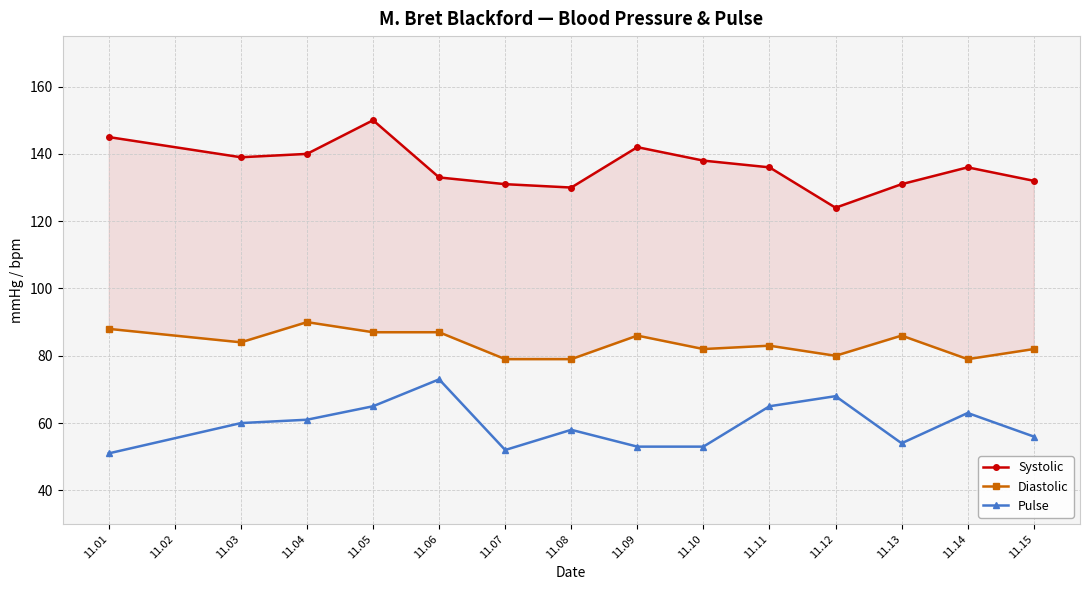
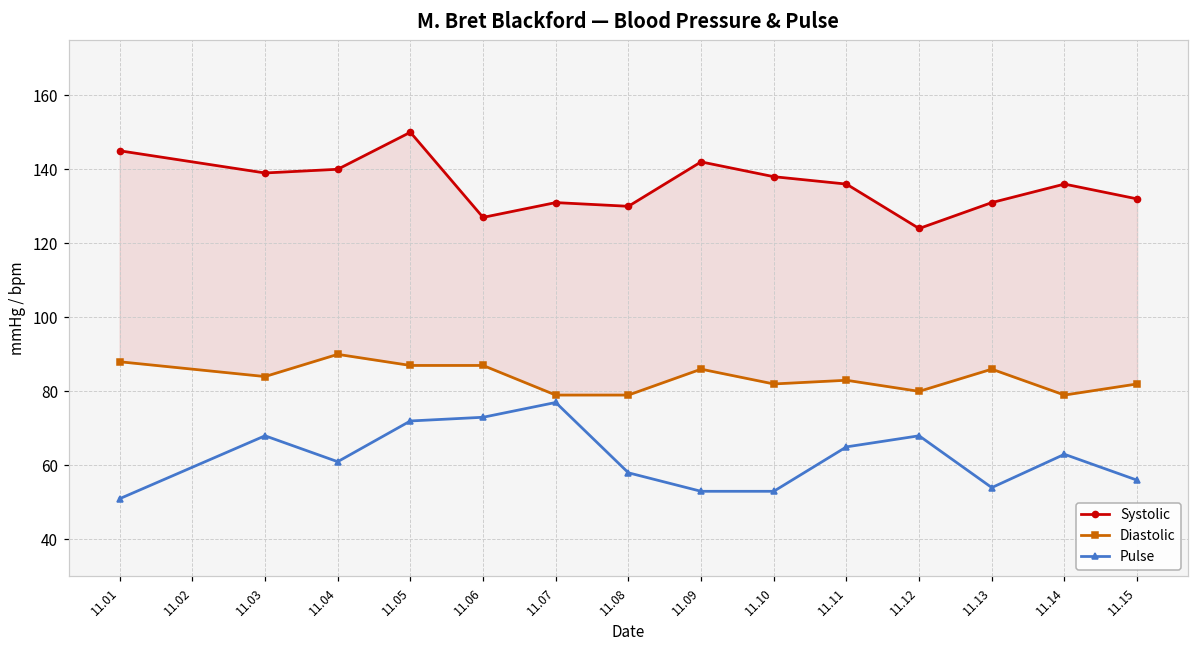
  {
    "Systolic": {
      "11.01": 145,
      "11.03": 139,
      "11.04": 140,
      "11.05": 150,
-     "11.06": 133,
+     "11.06": 127,
      "11.07": 131,
      "11.08": 130,
      "11.09": 142,
      "11.10": 138,
      "11.11": 136,
      "11.12": 124,
      "11.13": 131,
      "11.14": 136,
      "11.15": 132
    },
    "Diastolic": {
      "11.01": 88,
      "11.03": 84,
      "11.04": 90,
      "11.05": 87,
      "11.06": 87,
      "11.07": 79,
      "11.08": 79,
      "11.09": 86,
      "11.10": 82,
      "11.11": 83,
      "11.12": 80,
      "11.13": 86,
      "11.14": 79,
      "11.15": 82
    },
    "Pulse": {
      "11.01": 51,
-     "11.03": 60,
+     "11.03": 68,
      "11.04": 61,
-     "11.05": 65,
+     "11.05": 72,
      "11.06": 73,
-     "11.07": 52,
+     "11.07": 77,
      "11.08": 58,
      "11.09": 53,
      "11.10": 53,
      "11.11": 65,
      "11.12": 68,
      "11.13": 54,
      "11.14": 63,
      "11.15": 56
    }
  }
